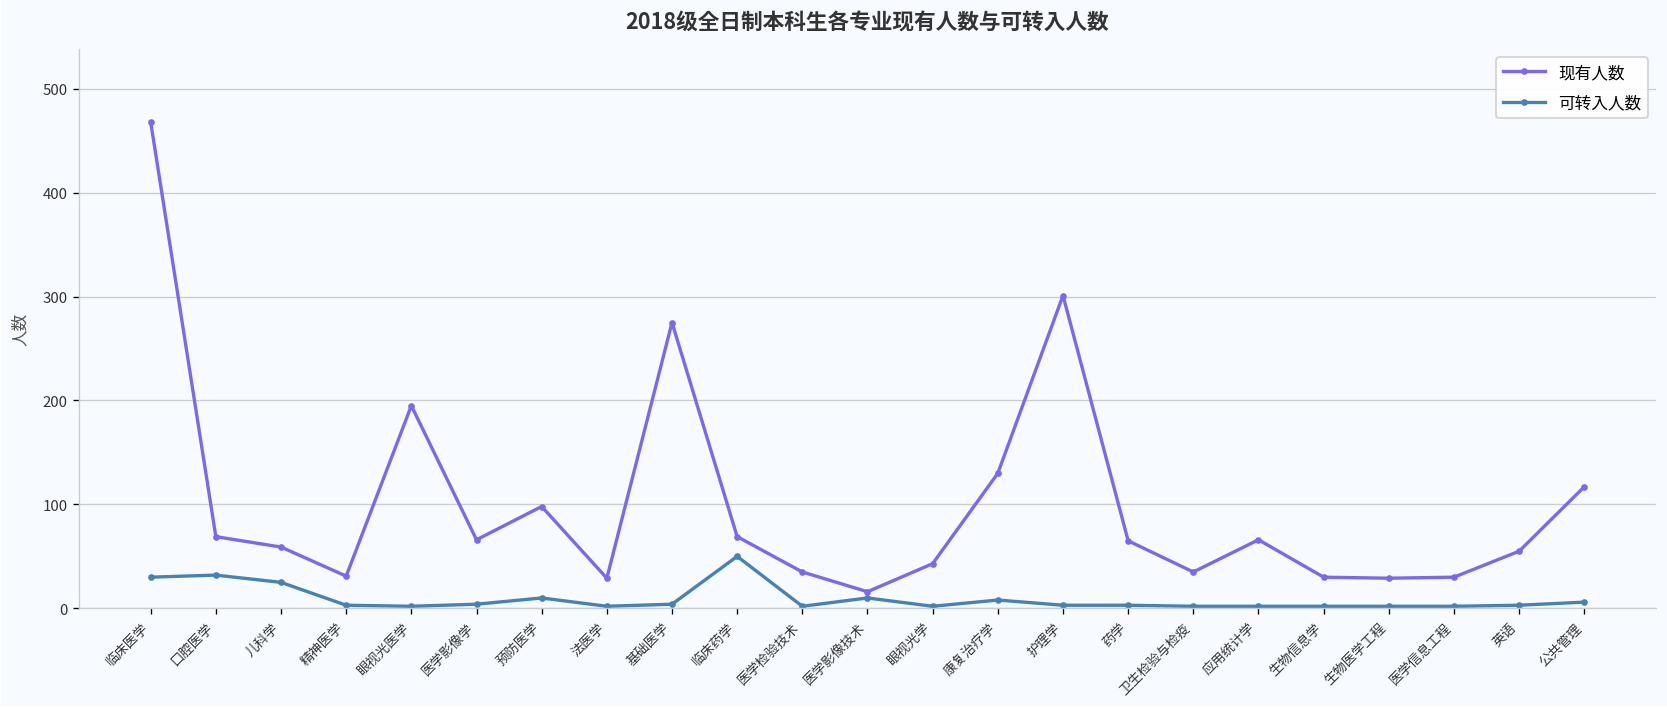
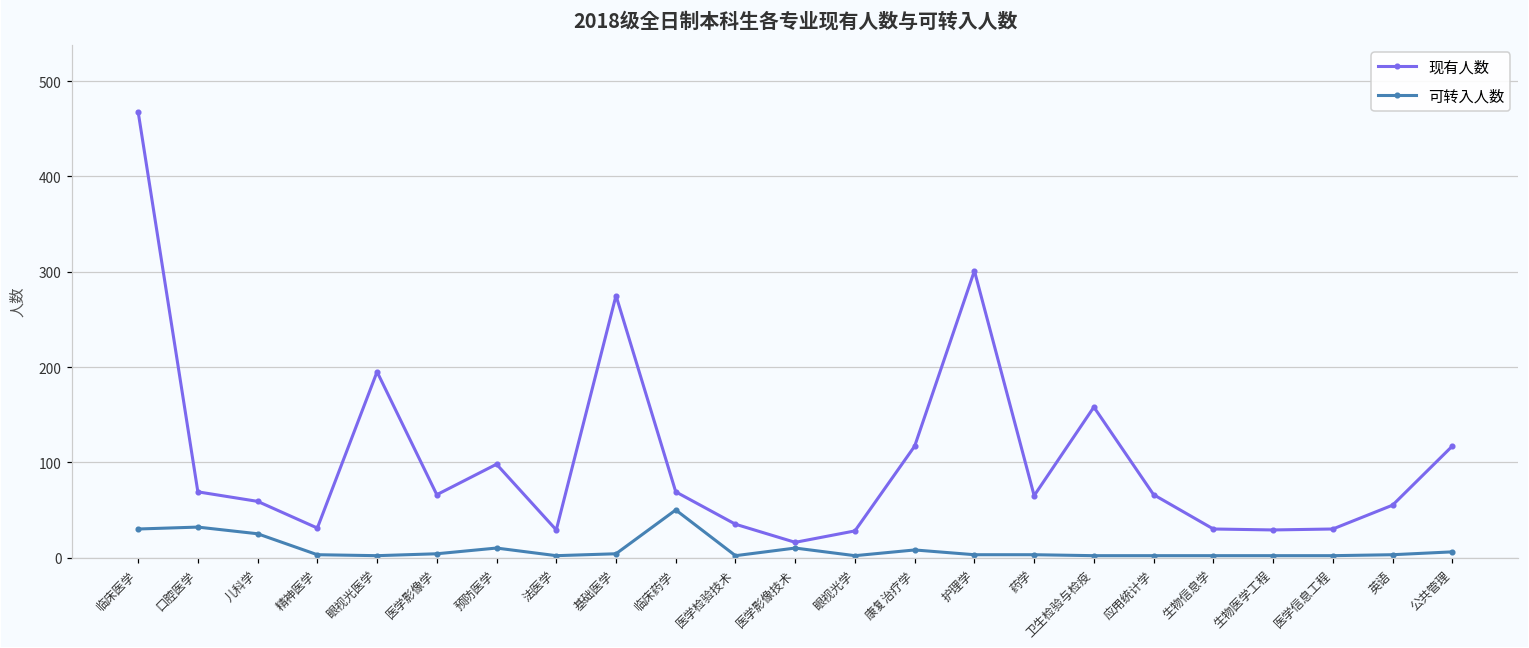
  {
    "现有人数": {
      "临床医学": 470,
      "口腔医学": 70,
      "儿科学": 60,
      "精神医学": 30,
      "眼视光医学": 200,
      "医学影像学": 70,
      "预防医学": 100,
      "法医学": 30,
      "基础医学": 280,
      "临床药学": 70,
      "医学检验技术": 40,
      "医学影像技术": 20,
-     "眼视光学": 40,
-     "康复治疗学": 130,
+     "眼视光学": 30,
+     "康复治疗学": 120,
      "护理学": 300,
      "药学": 70,
-     "卫生检验与检疫": 40,
+     "卫生检验与检疫": 160,
      "应用统计学": 70,
      "生物信息学": 30,
      "生物医学工程": 30,
      "医学信息工程": 30,
      "英语": 60,
      "公共管理": 120
    },
    "可转入人数": {
      "临床医学": 30,
      "口腔医学": 30,
      "儿科学": 30,
      "精神医学": 0,
      "眼视光医学": 0,
      "医学影像学": 0,
      "预防医学": 10,
      "法医学": 0,
      "基础医学": 0,
      "临床药学": 50,
      "医学检验技术": 0,
      "医学影像技术": 10,
      "眼视光学": 0,
      "康复治疗学": 10,
      "护理学": 0,
      "药学": 0,
      "卫生检验与检疫": 0,
      "应用统计学": 0,
      "生物信息学": 0,
      "生物医学工程": 0,
      "医学信息工程": 0,
      "英语": 0,
      "公共管理": 10
    }
  }
